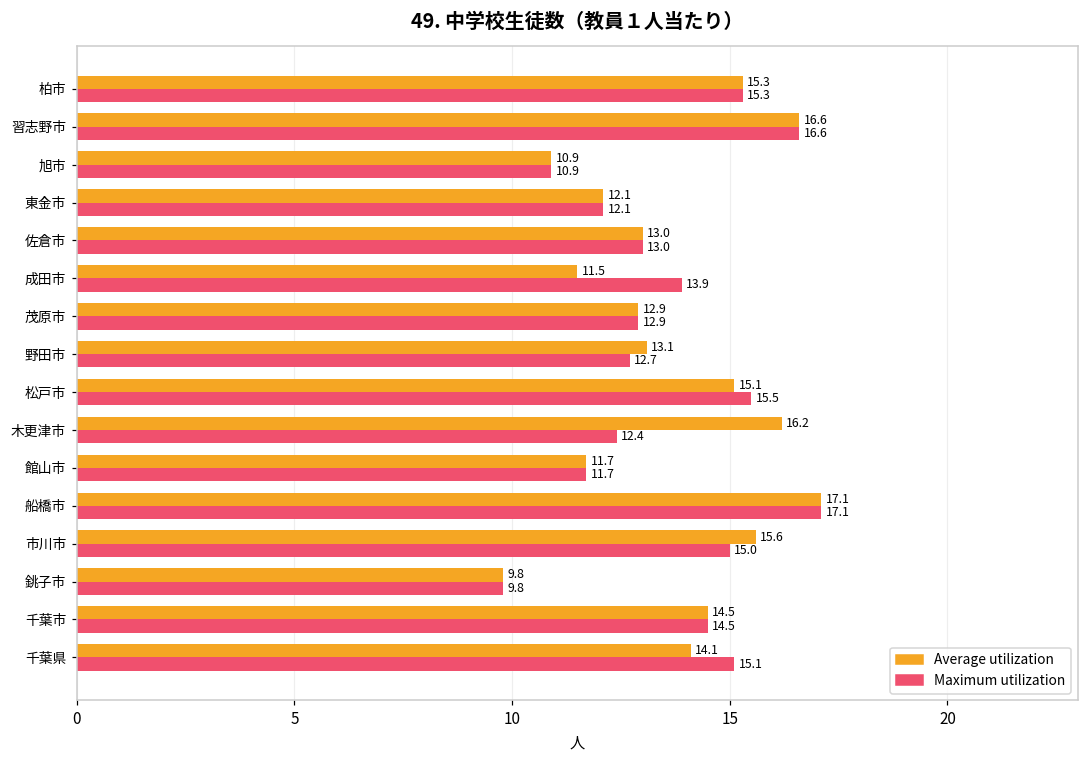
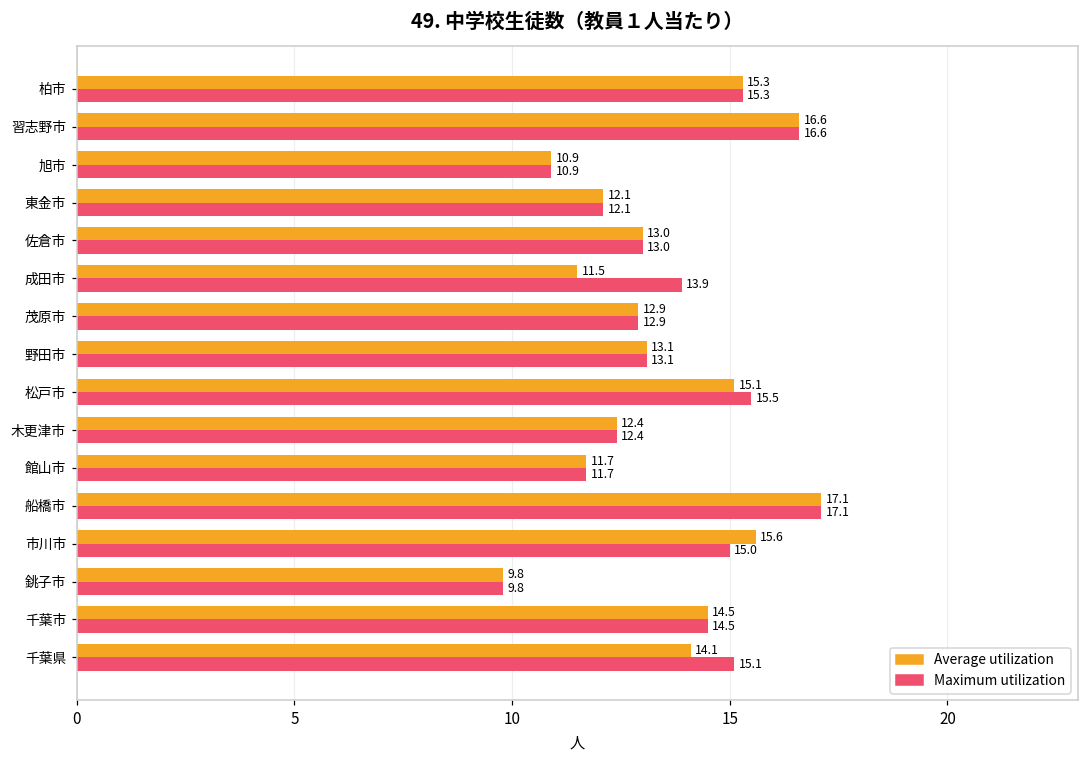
  {
    "Average utilization": {
      "柏市": 15.3,
      "習志野市": 16.6,
      "旭市": 10.9,
      "東金市": 12.1,
      "佐倉市": 13.0,
      "成田市": 11.5,
      "茂原市": 12.9,
      "野田市": 13.1,
      "松戸市": 15.1,
-     "木更津市": 16.2,
+     "木更津市": 12.4,
      "館山市": 11.7,
      "船橋市": 17.1,
      "市川市": 15.6,
      "銚子市": 9.8,
      "千葉市": 14.5,
      "千葉県": 14.1
    },
    "Maximum utilization": {
      "柏市": 15.3,
      "習志野市": 16.6,
      "旭市": 10.9,
      "東金市": 12.1,
      "佐倉市": 13.0,
      "成田市": 13.9,
      "茂原市": 12.9,
-     "野田市": 12.7,
+     "野田市": 13.1,
      "松戸市": 15.5,
      "木更津市": 12.4,
      "館山市": 11.7,
      "船橋市": 17.1,
      "市川市": 15.0,
      "銚子市": 9.8,
      "千葉市": 14.5,
      "千葉県": 15.1
    }
  }
